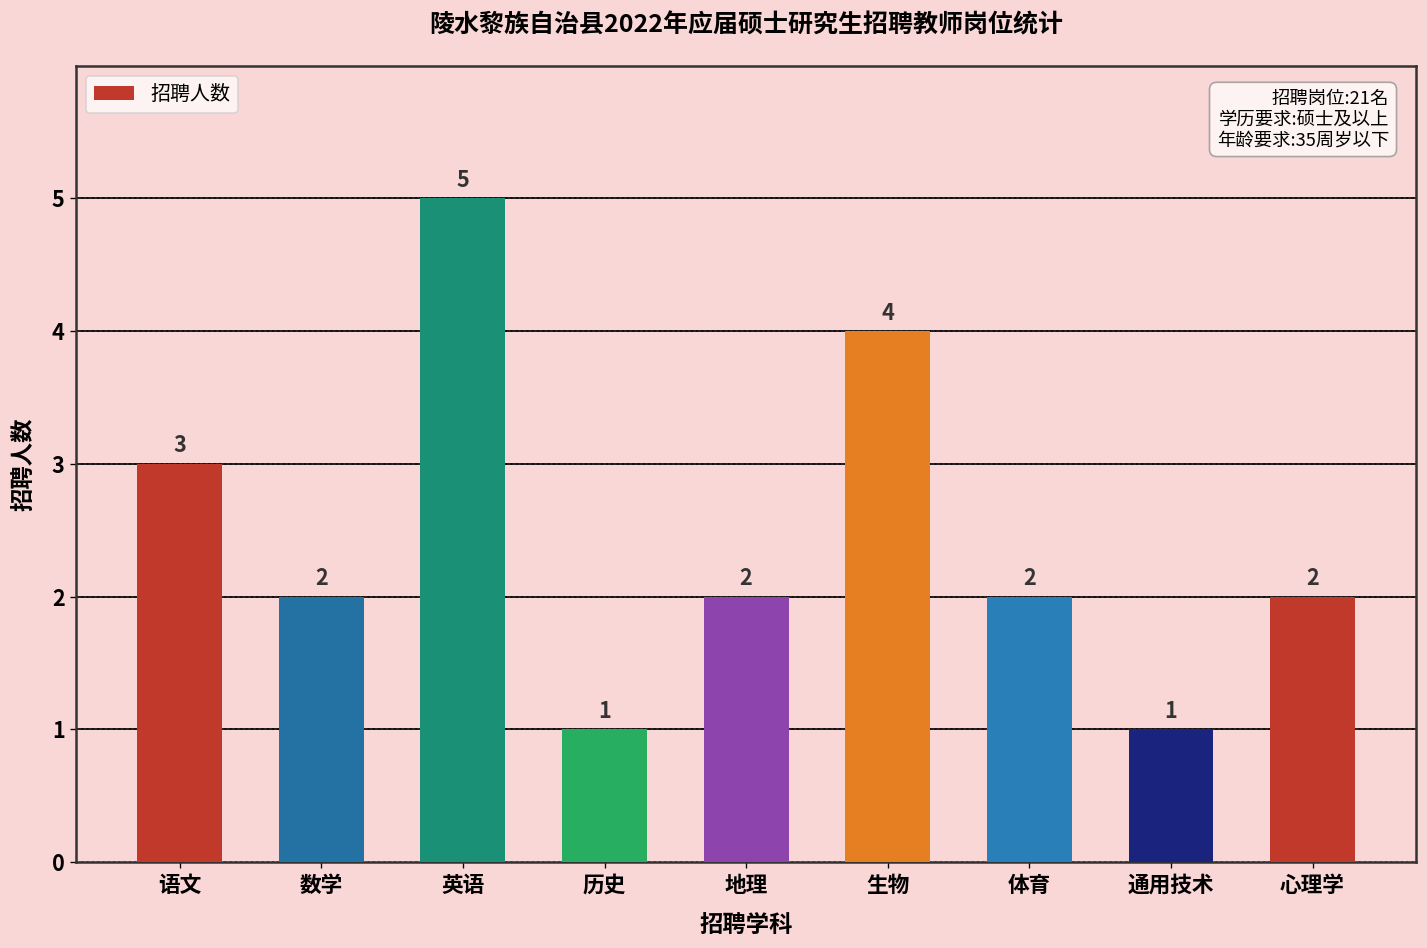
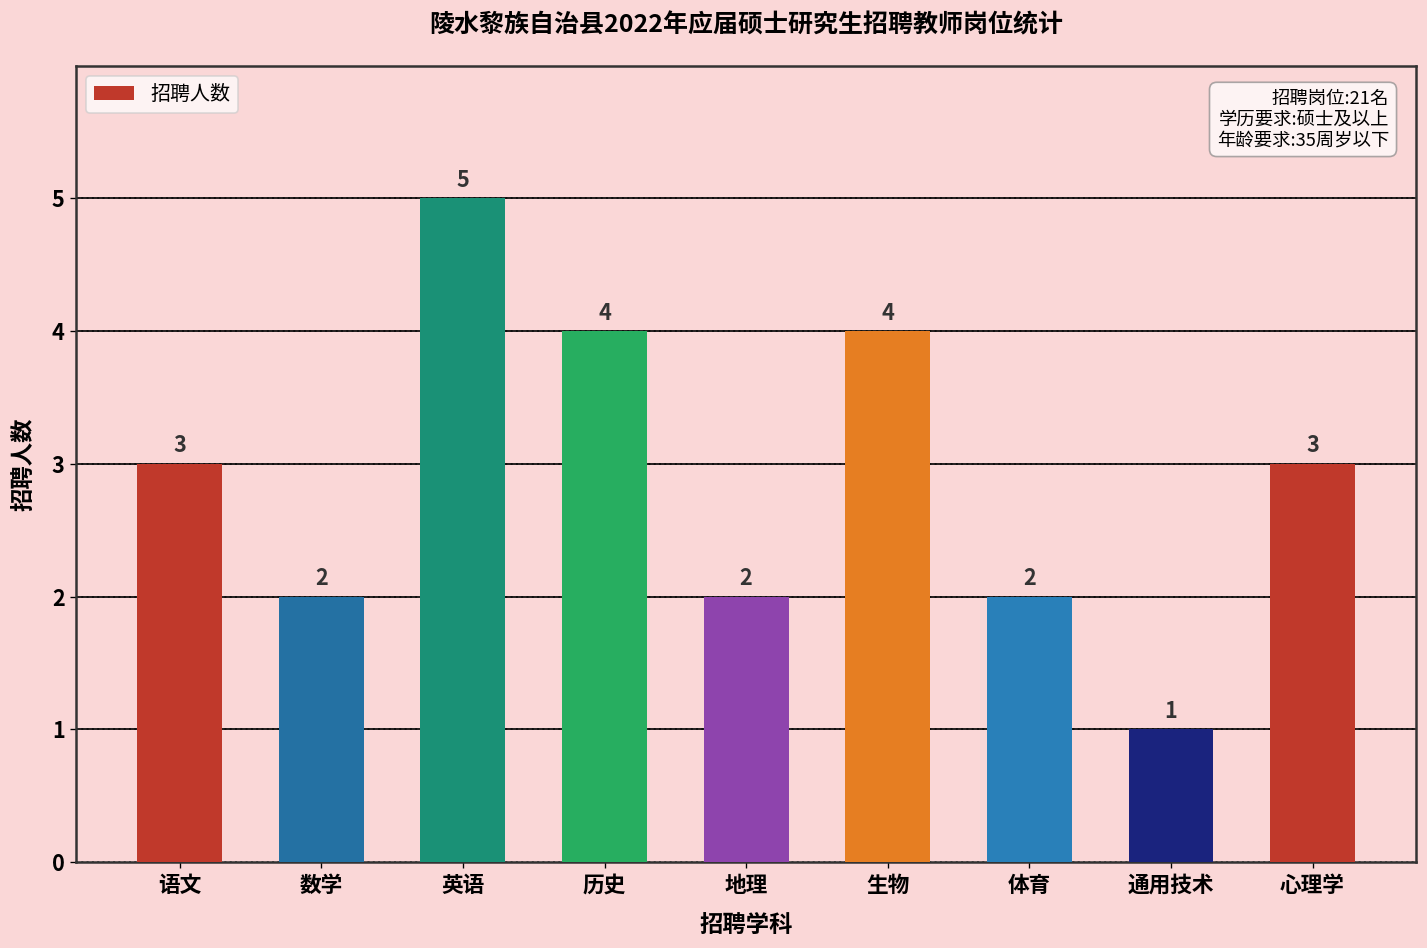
  {
    "语文": 3,
    "数学": 2,
    "英语": 5,
-   "历史": 1,
+   "历史": 4,
    "地理": 2,
    "生物": 4,
    "体育": 2,
    "通用技术": 1,
-   "心理学": 2
+   "心理学": 3
  }
